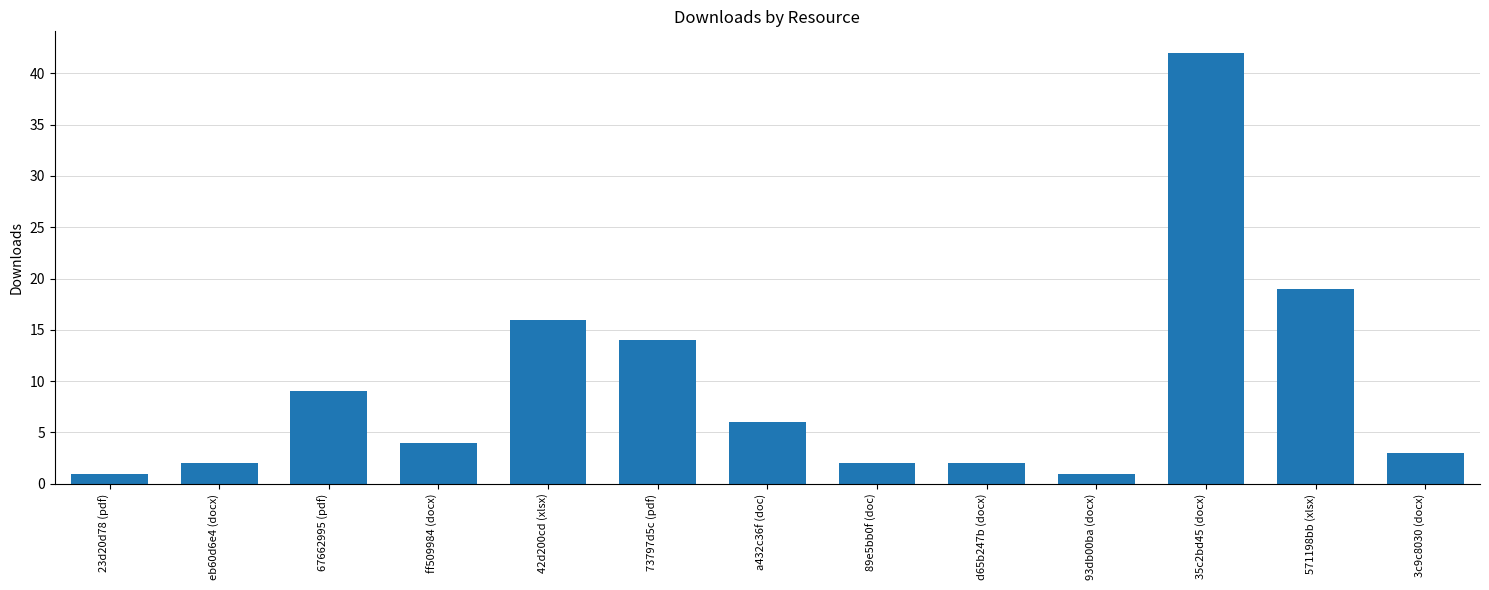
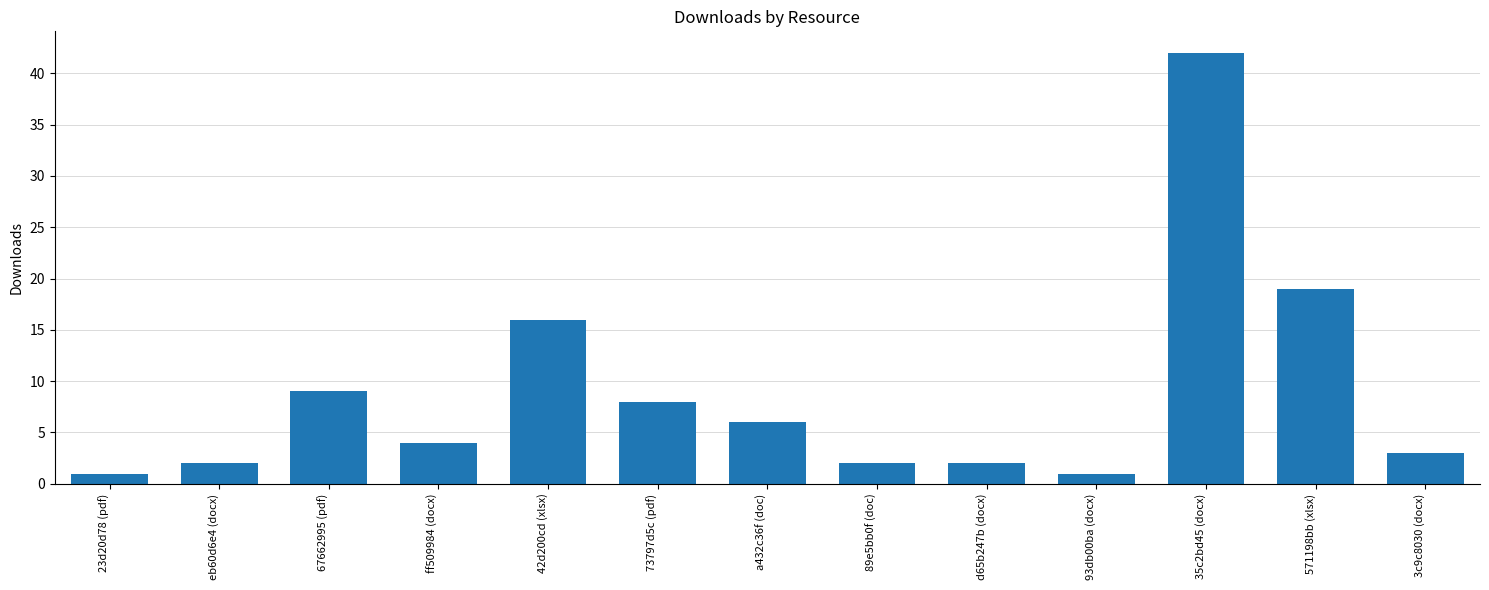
  {
    "23d20d78 (pdf)": 1,
    "eb60d6e4 (docx)": 2,
    "67662995 (pdf)": 9,
    "ff509984 (docx)": 4,
    "42d200cd (xlsx)": 16,
-   "73797d5c (pdf)": 14,
+   "73797d5c (pdf)": 8,
    "a432c36f (doc)": 6,
    "89e5bb0f (doc)": 2,
    "d65b247b (docx)": 2,
    "93db00ba (docx)": 1,
    "35c2bd45 (docx)": 42,
    "571198bb (xlsx)": 19,
    "3c9c8030 (docx)": 3
  }
